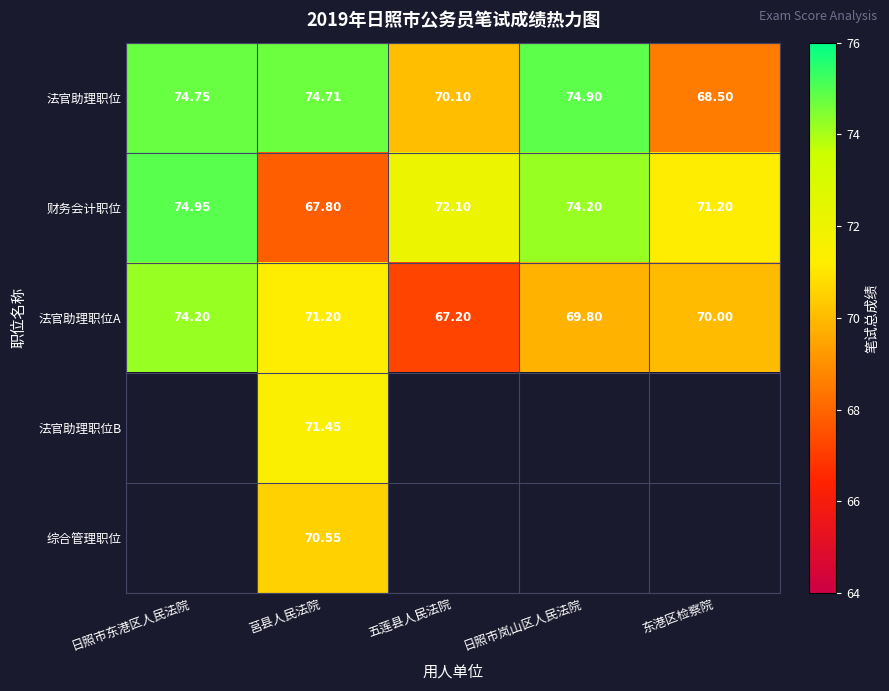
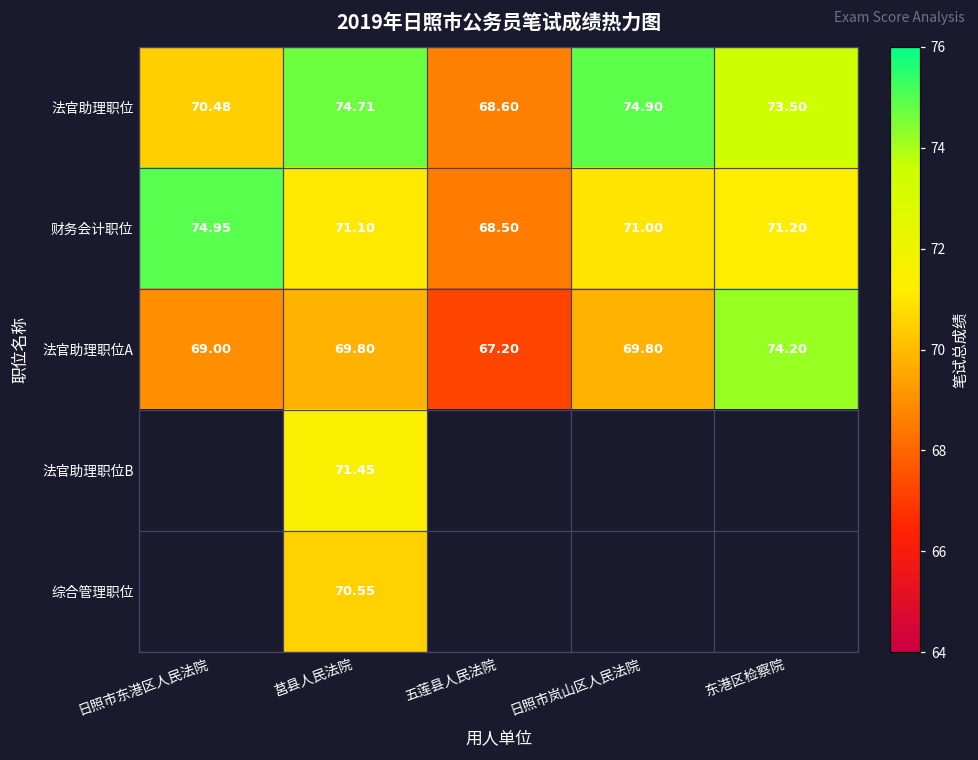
  {
    "法官助理职位": {
-     "日照市东港区人民法院": 74.75,
+     "日照市东港区人民法院": 70.48,
      "莒县人民法院": 74.71,
-     "五莲县人民法院": 70.10,
+     "五莲县人民法院": 68.60,
      "日照市岚山区人民法院": 74.90,
-     "东港区检察院": 68.50
+     "东港区检察院": 73.50
    },
    "财务会计职位": {
      "日照市东港区人民法院": 74.95,
-     "莒县人民法院": 67.80,
-     "五莲县人民法院": 72.10,
-     "日照市岚山区人民法院": 74.20,
+     "莒县人民法院": 71.10,
+     "五莲县人民法院": 68.50,
+     "日照市岚山区人民法院": 71.00,
      "东港区检察院": 71.20
    },
    "法官助理职位A": {
-     "日照市东港区人民法院": 74.20,
-     "莒县人民法院": 71.20,
+     "日照市东港区人民法院": 69.00,
+     "莒县人民法院": 69.80,
      "五莲县人民法院": 67.20,
      "日照市岚山区人民法院": 69.80,
-     "东港区检察院": 70.00
+     "东港区检察院": 74.20
    },
    "法官助理职位B": {
      "莒县人民法院": 71.45
    },
    "综合管理职位": {
      "莒县人民法院": 70.55
    }
  }
